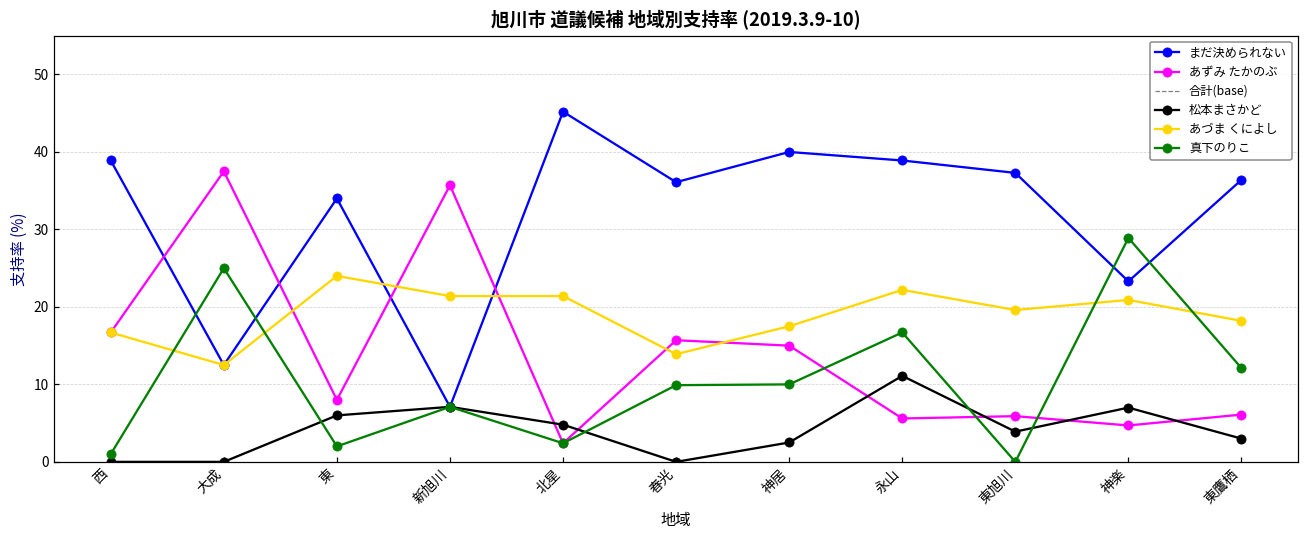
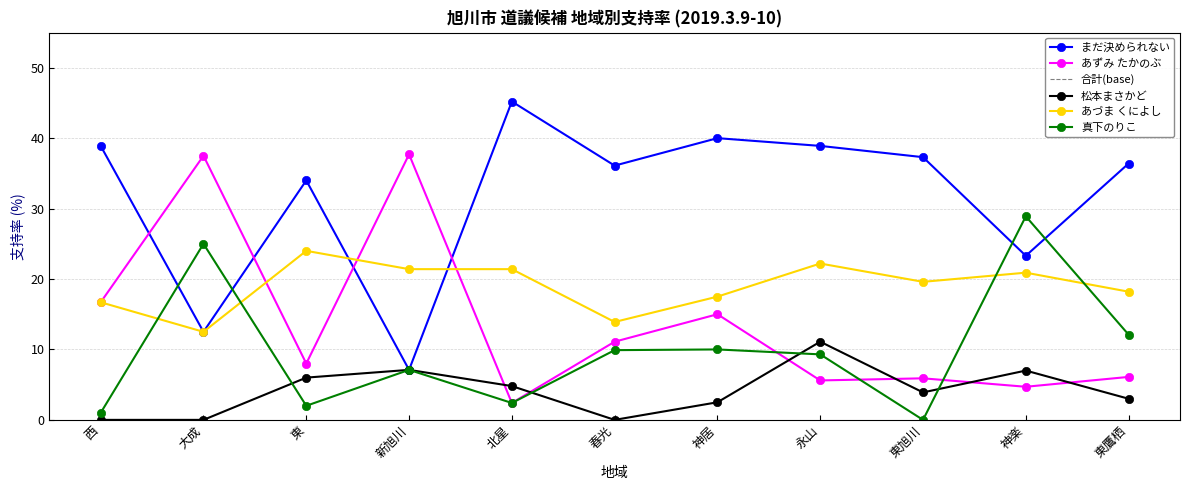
  {
    "まだ決められない": {
      "西": 39,
      "東": 34,
      "北星": 45,
      "春光": 36,
      "神居": 40,
      "永山": 39,
      "東旭川": 37,
      "神楽": 23,
      "東鷹栖": 36
    },
    "あずみ たかのぶ": {
      "大成": 38,
      "東": 8,
-     "新旭川": 36,
-     "春光": 16,
+     "新旭川": 38,
+     "春光": 11,
      "神居": 15,
      "永山": 6,
      "東旭川": 6,
      "神楽": 5,
      "東鷹栖": 6
    },
    "松本まさかど": {
      "西": 0,
      "大成": 0,
      "東": 6,
      "北星": 5,
      "春光": 0,
      "神居": 3,
      "永山": 11,
      "東旭川": 4,
      "神楽": 7,
      "東鷹栖": 3
    },
    "あづま くによし": {
      "東": 24,
      "新旭川": 21,
      "北星": 21,
      "春光": 14,
      "神居": 18,
      "永山": 22,
      "東旭川": 20,
      "神楽": 21,
      "東鷹栖": 18
    },
    "真下のりこ": {
      "西": 1,
      "大成": 25,
      "東": 2,
      "春光": 10,
      "神居": 10,
-     "永山": 17,
+     "永山": 9,
      "東旭川": 0,
      "神楽": 29,
      "東鷹栖": 12
    }
  }
